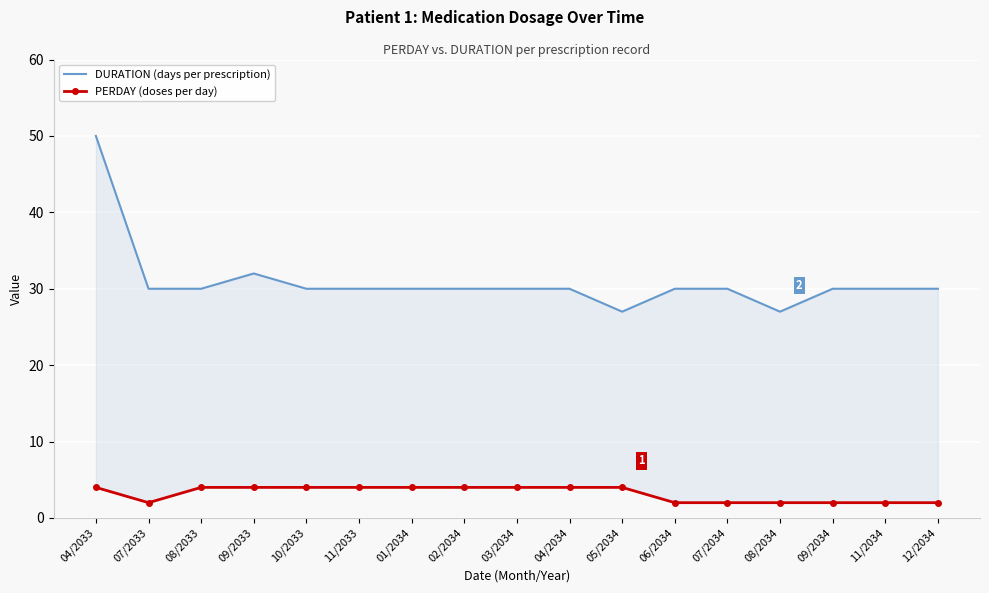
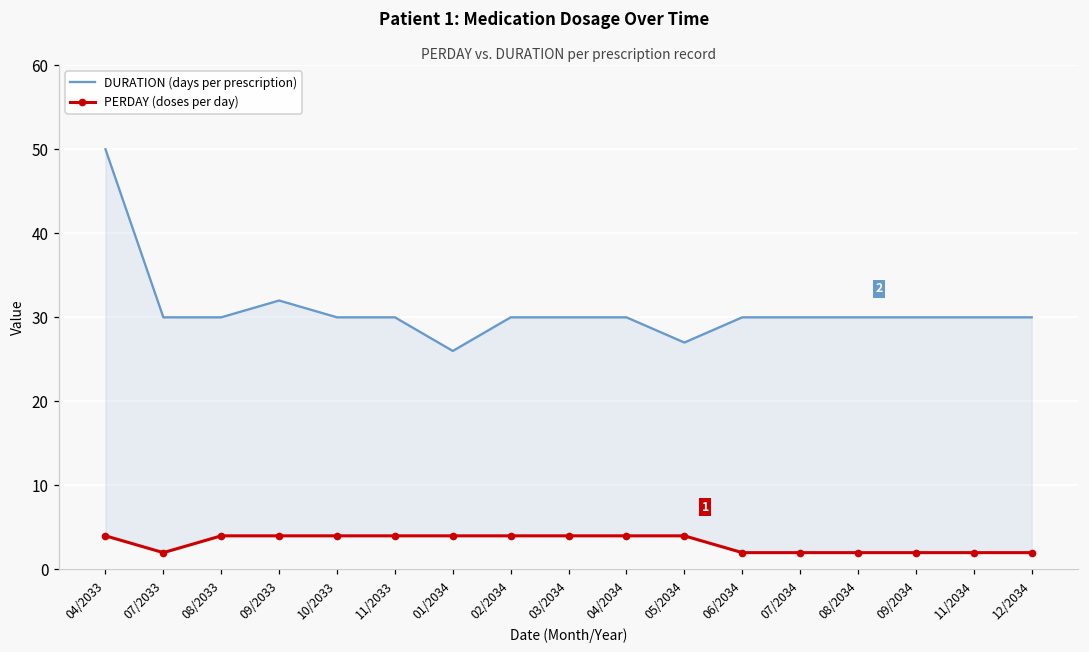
  {
    "DURATION (days per prescription)": {
      "04/2033": 50,
      "07/2033": 30,
      "08/2033": 30,
      "09/2033": 32,
      "10/2033": 30,
      "11/2033": 30,
-     "01/2034": 30,
+     "01/2034": 26,
      "02/2034": 30,
      "03/2034": 30,
      "04/2034": 30,
      "05/2034": 27,
      "06/2034": 30,
      "07/2034": 30,
-     "08/2034": 27,
+     "08/2034": 30,
      "09/2034": 30,
      "11/2034": 30,
      "12/2034": 30
    },
    "PERDAY (doses per day)": {
      "04/2033": 4,
      "07/2033": 2,
      "08/2033": 4,
      "09/2033": 4,
      "10/2033": 4,
      "11/2033": 4,
      "01/2034": 4,
      "02/2034": 4,
      "03/2034": 4,
      "04/2034": 4,
      "05/2034": 4,
      "06/2034": 2,
      "07/2034": 2,
      "08/2034": 2,
      "09/2034": 2,
      "11/2034": 2,
      "12/2034": 2
    }
  }
